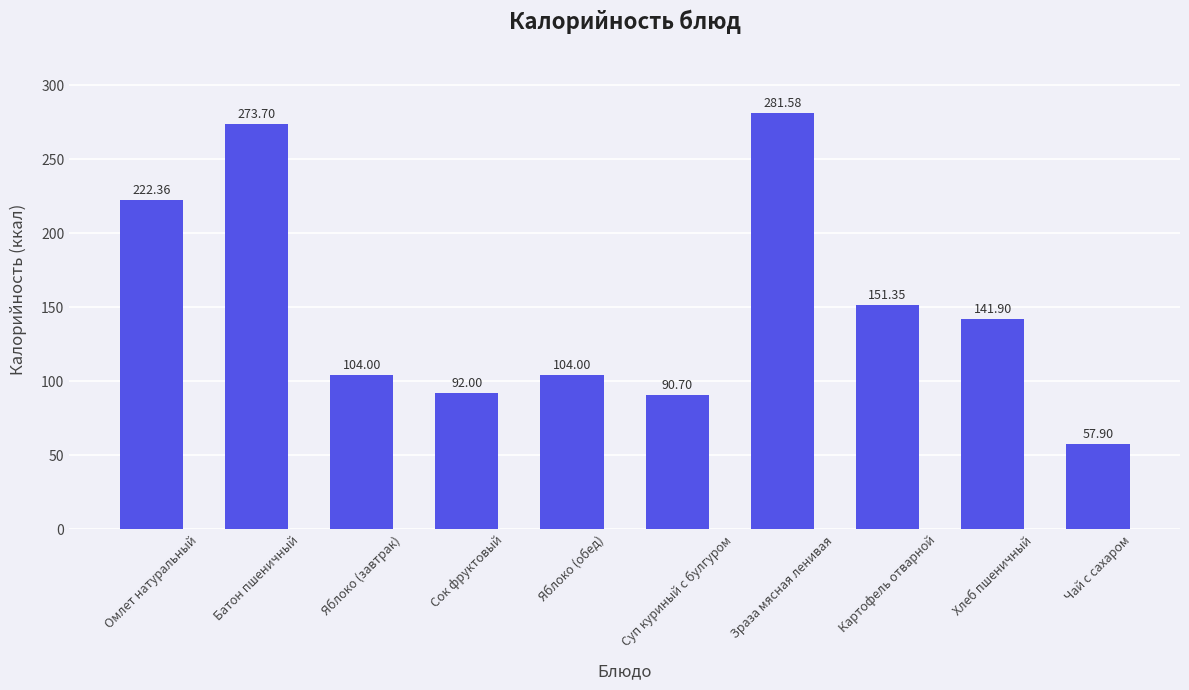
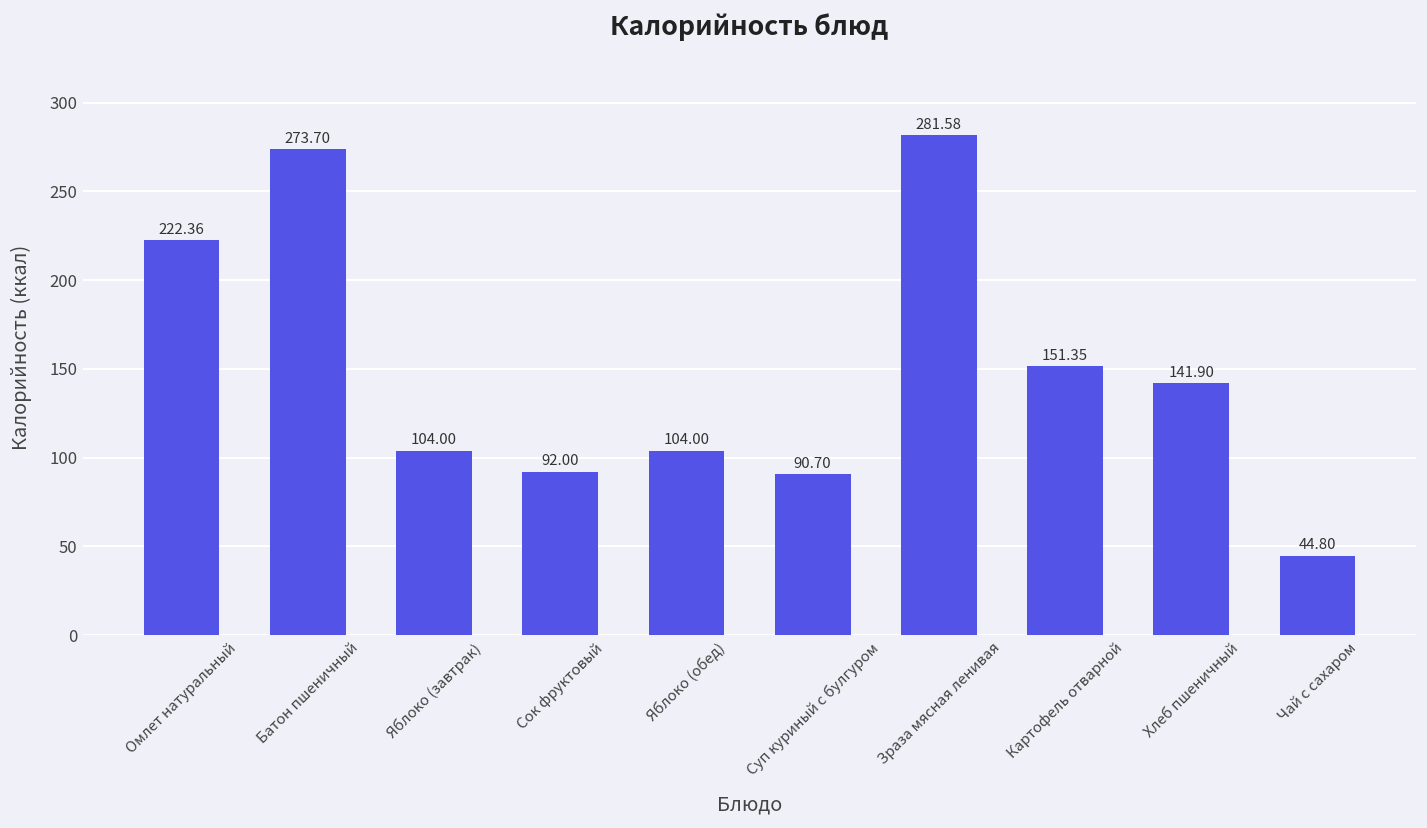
  {
    "Омлет натуральный": 222.36,
    "Батон пшеничный": 273.70,
    "Яблоко (завтрак)": 104.00,
    "Сок фруктовый": 92.00,
    "Яблоко (обед)": 104.00,
    "Суп куриный с булгуром": 90.70,
    "Зраза мясная ленивая": 281.58,
    "Картофель отварной": 151.35,
    "Хлеб пшеничный": 141.90,
-   "Чай с сахаром": 57.90
+   "Чай с сахаром": 44.80
  }
